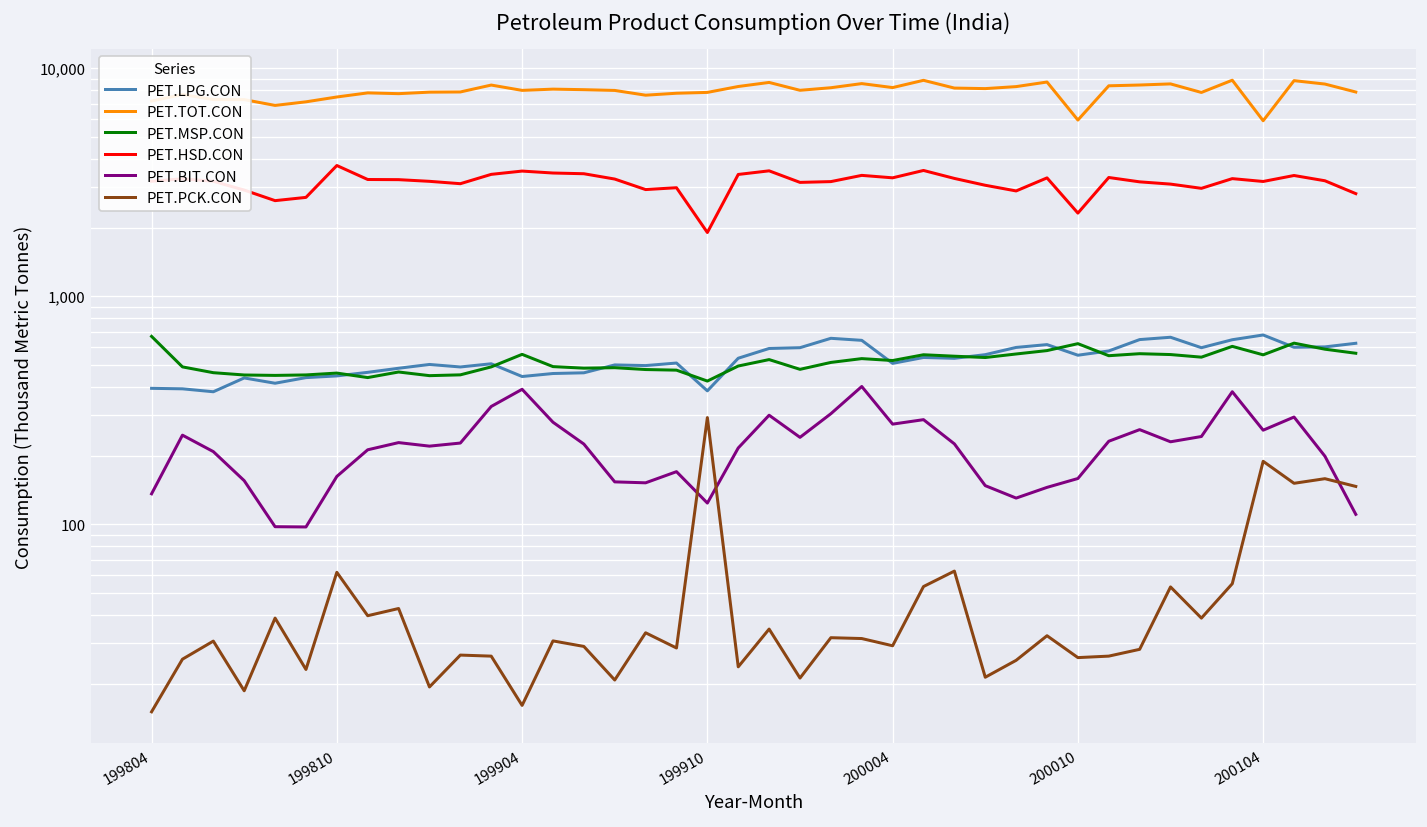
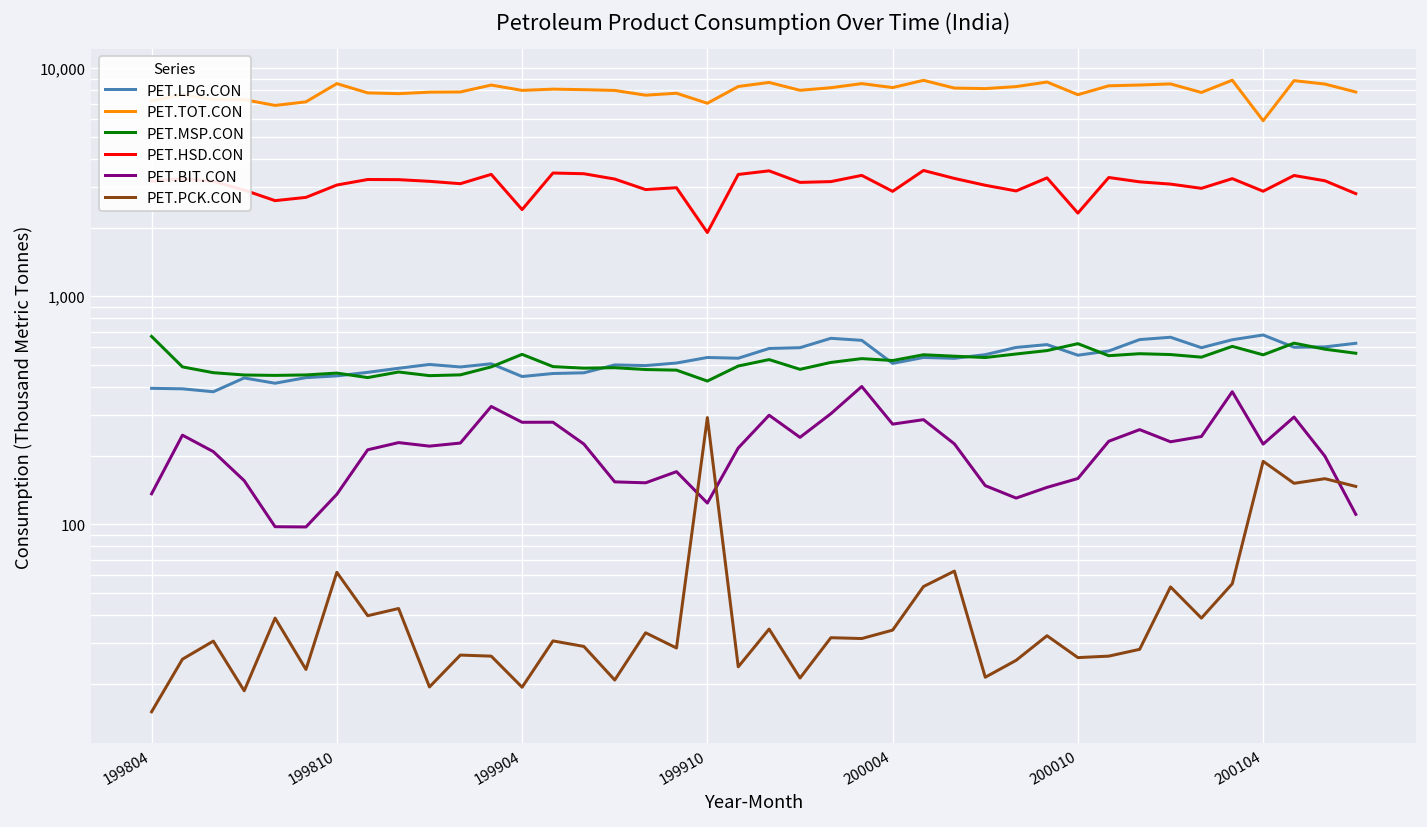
  {
    "PET.LPG.CON": {
      "199804": "390",
      "199904": "440",
-     "199910": "380",
+     "199910": "540",
      "200010": "550",
      "200104": "680"
    },
    "PET.TOT.CON": {
-     "199810": "7,500",
+     "199810": "9,000",
      "199904": "8,000",
-     "199910": "7,800",
+     "199910": "7,000",
      "200004": "8,200",
-     "200010": "5,900",
+     "200010": "7,700",
      "200104": "5,900"
    },
    "PET.MSP.CON": {
      "199804": "670",
      "199904": "560",
      "199910": "420",
      "200010": "620",
      "200104": "550"
    },
    "PET.HSD.CON": {
-     "199810": "3,700",
-     "199904": "3,500",
+     "199810": "3,100",
+     "199904": "2,400",
      "199910": "1,900",
-     "200004": "3,300",
+     "200004": "2,900",
      "200010": "2,300",
-     "200104": "3,200"
+     "200104": "2,900"
    },
    "PET.BIT.CON": {
      "199804": "140",
-     "199810": "160",
-     "199904": "390",
+     "199810": "140",
+     "199904": "280",
      "199910": "120",
      "200004": "270",
      "200010": "160",
-     "200104": "260"
+     "200104": "220"
    },
    "PET.PCK.CON": {
      "199804": "15",
      "199810": "62",
-     "199904": "16",
+     "199904": "19",
      "199910": "290",
-     "200004": "29",
+     "200004": "34",
      "200010": "26",
      "200104": "190"
    }
  }
